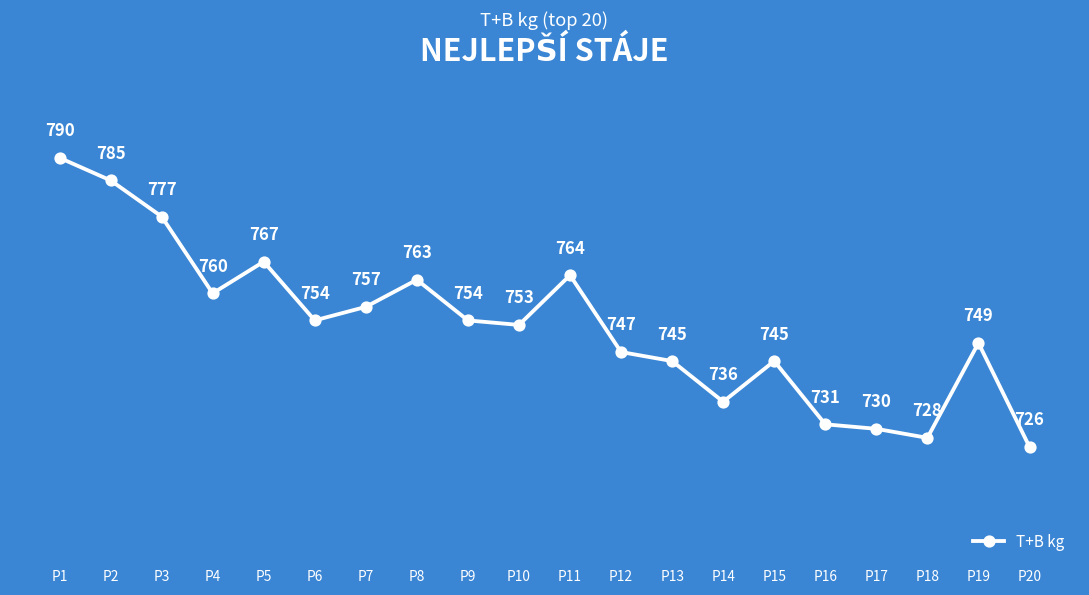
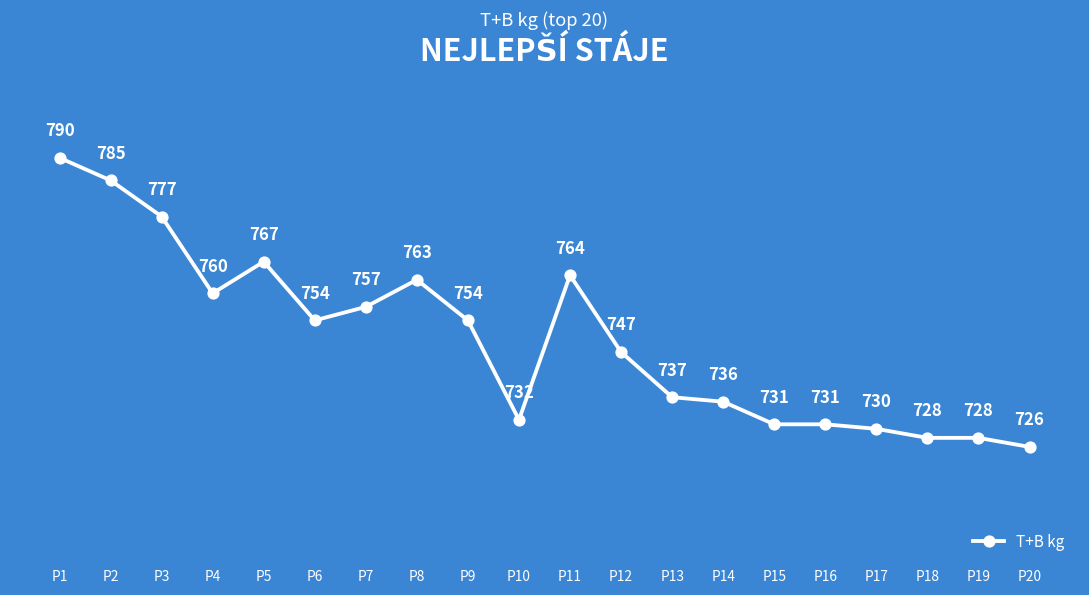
  {
    "P1": 790,
    "P2": 785,
    "P3": 777,
    "P4": 760,
    "P5": 767,
    "P6": 754,
    "P7": 757,
    "P8": 763,
    "P9": 754,
-   "P10": 753,
+   "P10": 732,
    "P11": 764,
    "P12": 747,
-   "P13": 745,
+   "P13": 737,
    "P14": 736,
-   "P15": 745,
+   "P15": 731,
    "P16": 731,
    "P17": 730,
    "P18": 728,
-   "P19": 749,
+   "P19": 728,
    "P20": 726
  }
